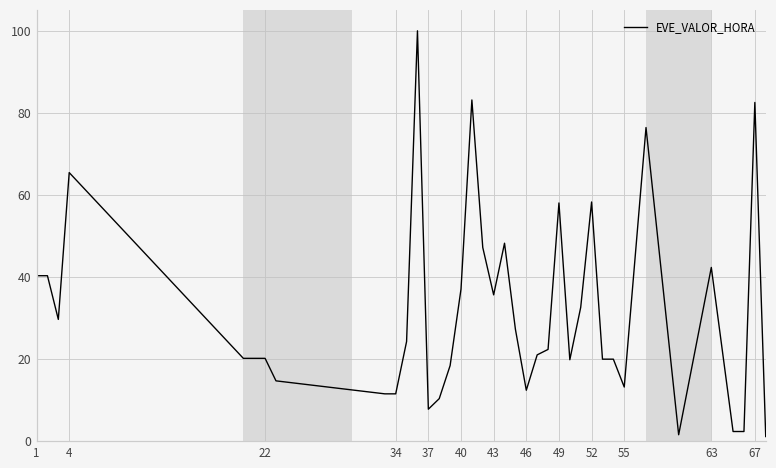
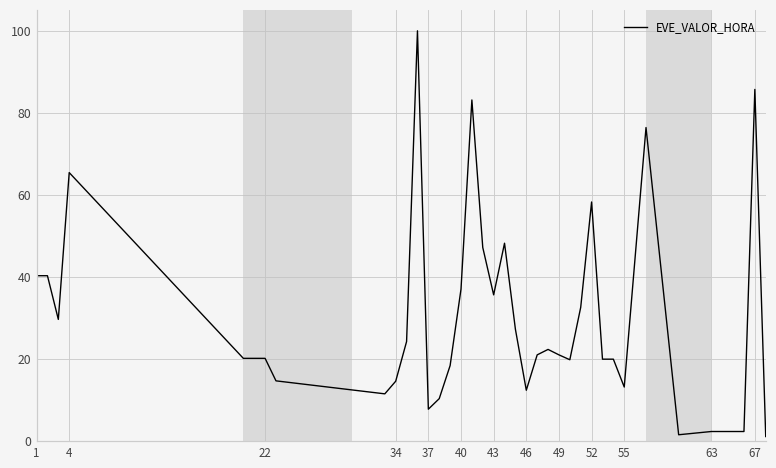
  {
    "1": 40,
    "4": 65,
    "22": 20,
-   "34": 11,
+   "34": 15,
    "37": 8,
    "40": 37,
    "43": 36,
    "46": 12,
-   "49": 58,
+   "49": 21,
    "52": 58,
    "55": 13,
-   "63": 42,
-   "67": 83
+   "63": 2,
+   "67": 86
  }
